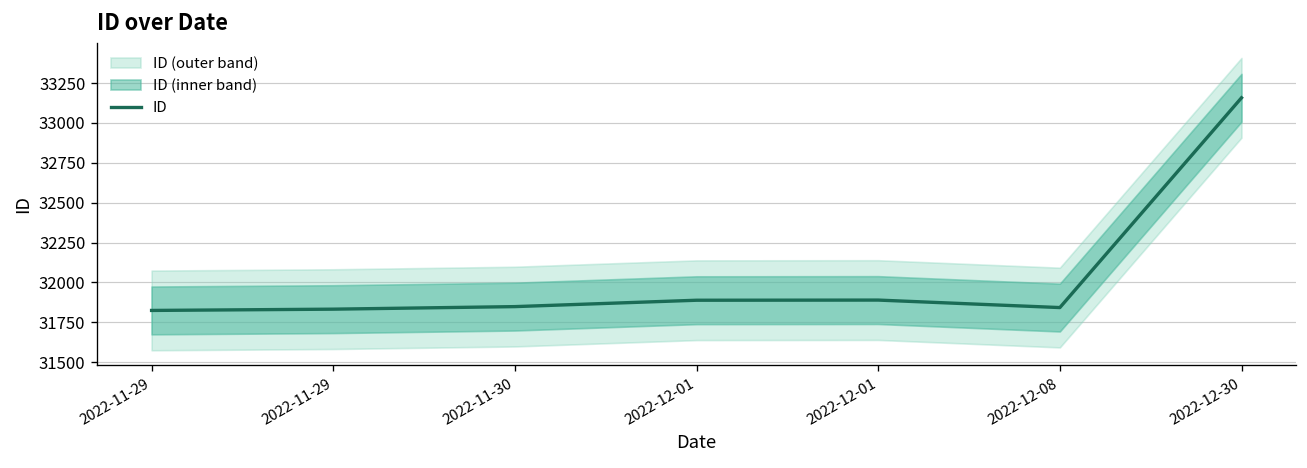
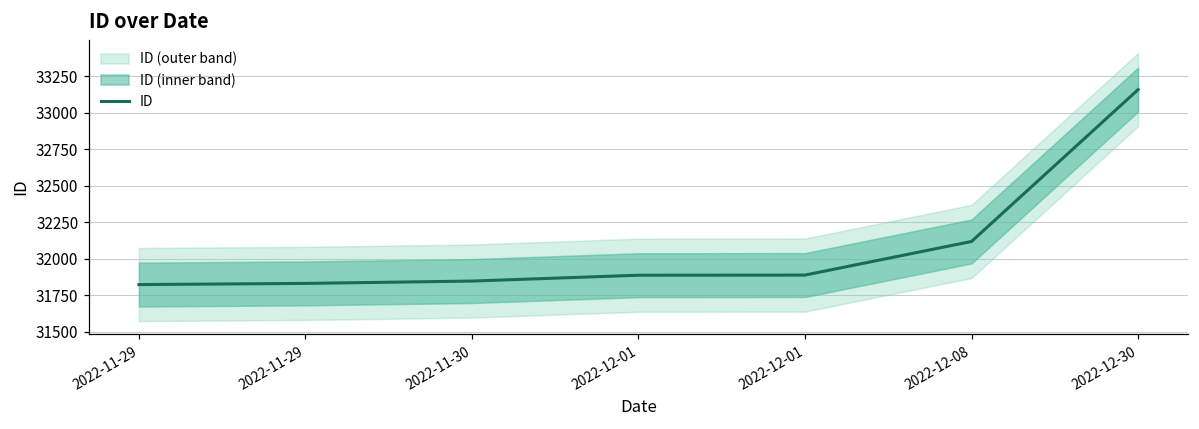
  {
    "ID": {
      "2022-11-30": 31850,
-     "2022-12-08": 31840,
+     "2022-12-08": 32120,
      "2022-12-30": 33160
    }
  }
